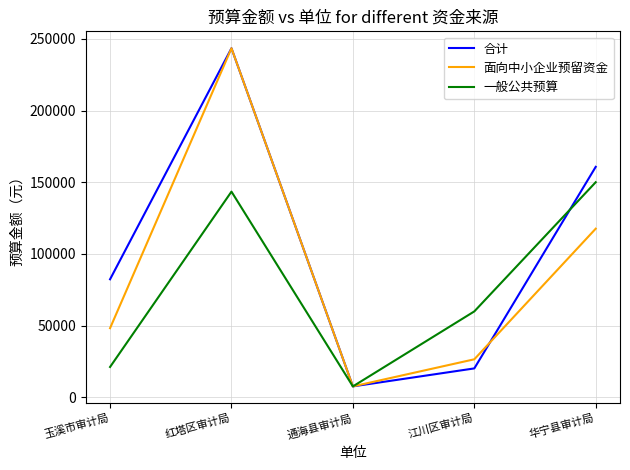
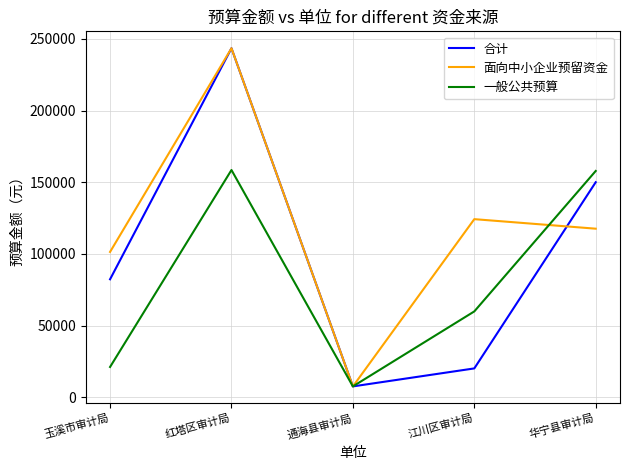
  {
    "合计": {
      "玉溪市审计局": 82000,
      "江川区审计局": 20000,
-     "华宁县审计局": 161000
+     "华宁县审计局": 150000
    },
    "面向中小企业预留资金": {
-     "玉溪市审计局": 48000,
-     "江川区审计局": 27000,
+     "玉溪市审计局": 101000,
+     "江川区审计局": 124000,
      "华宁县审计局": 118000
    },
    "一般公共预算": {
      "玉溪市审计局": 21000,
-     "红塔区审计局": 143000,
+     "红塔区审计局": 158000,
      "江川区审计局": 60000,
-     "华宁县审计局": 150000
+     "华宁县审计局": 158000
    }
  }
